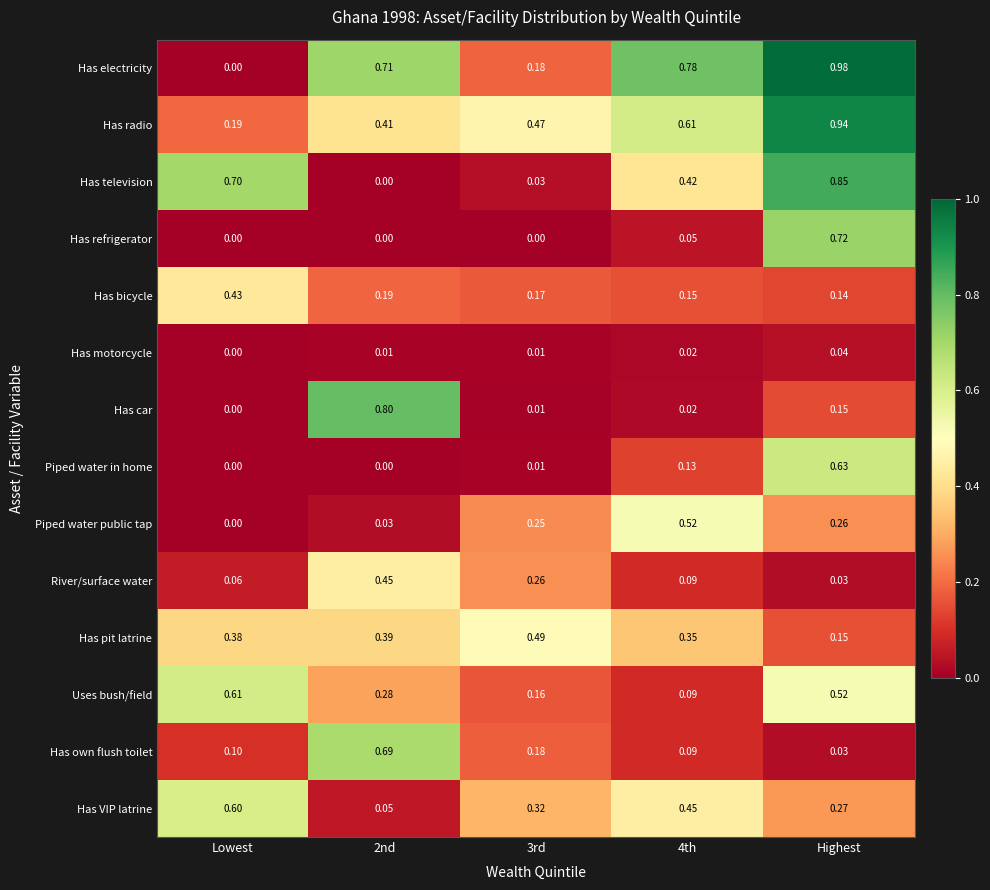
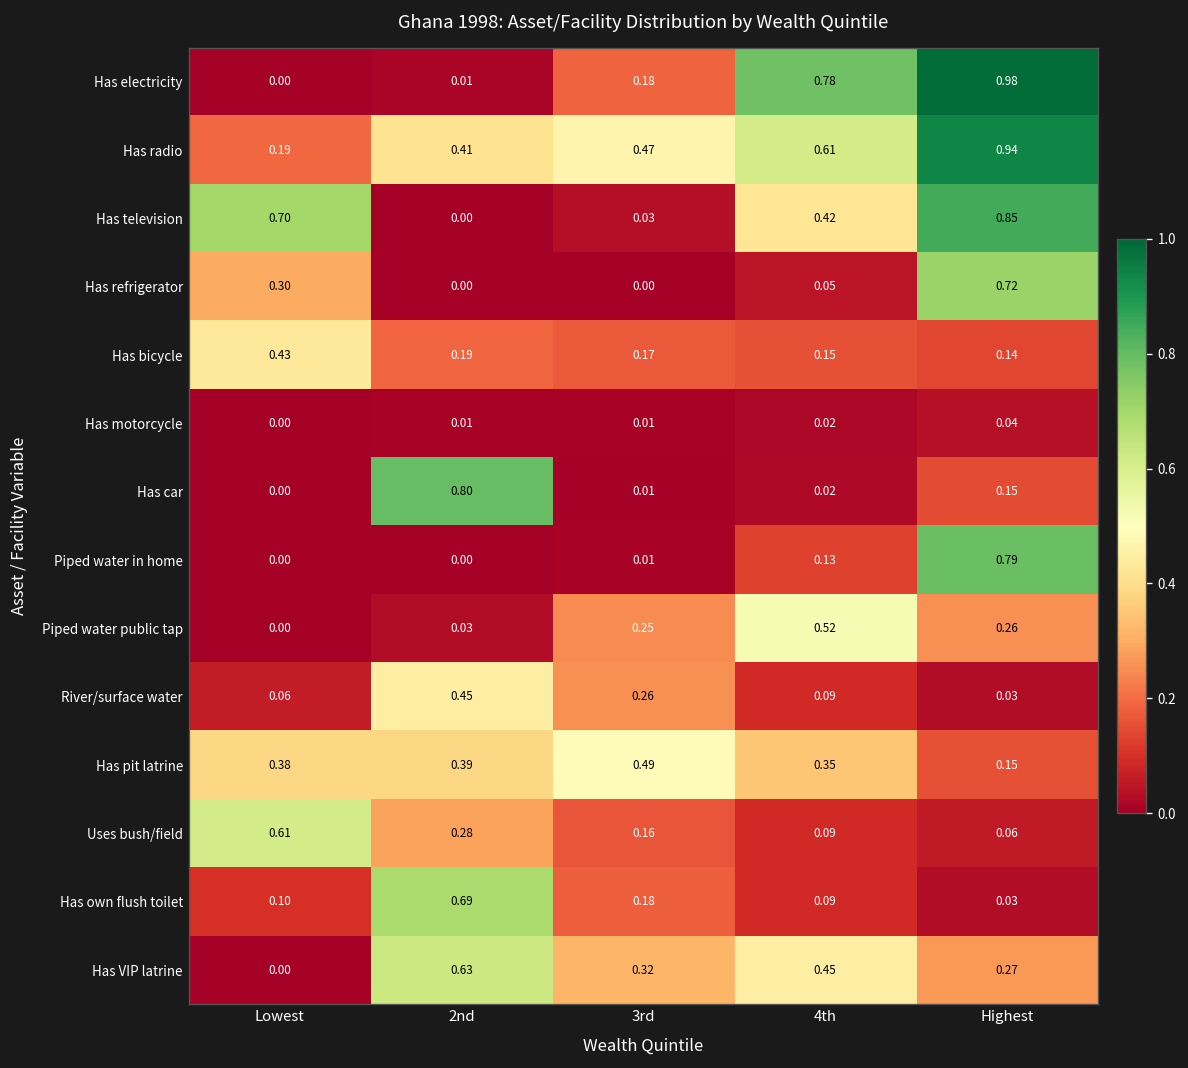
  {
    "Has electricity": {
      "Lowest": 0.00,
-     "2nd": 0.71,
+     "2nd": 0.01,
      "3rd": 0.18,
      "4th": 0.78,
      "Highest": 0.98
    },
    "Has radio": {
      "Lowest": 0.19,
      "2nd": 0.41,
      "3rd": 0.47,
      "4th": 0.61,
      "Highest": 0.94
    },
    "Has television": {
      "Lowest": 0.70,
      "2nd": 0.00,
      "3rd": 0.03,
      "4th": 0.42,
      "Highest": 0.85
    },
    "Has refrigerator": {
-     "Lowest": 0.00,
+     "Lowest": 0.30,
      "2nd": 0.00,
      "3rd": 0.00,
      "4th": 0.05,
      "Highest": 0.72
    },
    "Has bicycle": {
      "Lowest": 0.43,
      "2nd": 0.19,
      "3rd": 0.17,
      "4th": 0.15,
      "Highest": 0.14
    },
    "Has motorcycle": {
      "Lowest": 0.00,
      "2nd": 0.01,
      "3rd": 0.01,
      "4th": 0.02,
      "Highest": 0.04
    },
    "Has car": {
      "Lowest": 0.00,
      "2nd": 0.80,
      "3rd": 0.01,
      "4th": 0.02,
      "Highest": 0.15
    },
    "Piped water in home": {
      "Lowest": 0.00,
      "2nd": 0.00,
      "3rd": 0.01,
      "4th": 0.13,
-     "Highest": 0.63
+     "Highest": 0.79
    },
    "Piped water public tap": {
      "Lowest": 0.00,
      "2nd": 0.03,
      "3rd": 0.25,
      "4th": 0.52,
      "Highest": 0.26
    },
    "River/surface water": {
      "Lowest": 0.06,
      "2nd": 0.45,
      "3rd": 0.26,
      "4th": 0.09,
      "Highest": 0.03
    },
    "Has pit latrine": {
      "Lowest": 0.38,
      "2nd": 0.39,
      "3rd": 0.49,
      "4th": 0.35,
      "Highest": 0.15
    },
    "Uses bush/field": {
      "Lowest": 0.61,
      "2nd": 0.28,
      "3rd": 0.16,
      "4th": 0.09,
-     "Highest": 0.52
+     "Highest": 0.06
    },
    "Has own flush toilet": {
      "Lowest": 0.10,
      "2nd": 0.69,
      "3rd": 0.18,
      "4th": 0.09,
      "Highest": 0.03
    },
    "Has VIP latrine": {
-     "Lowest": 0.60,
-     "2nd": 0.05,
+     "Lowest": 0.00,
+     "2nd": 0.63,
      "3rd": 0.32,
      "4th": 0.45,
      "Highest": 0.27
    }
  }
